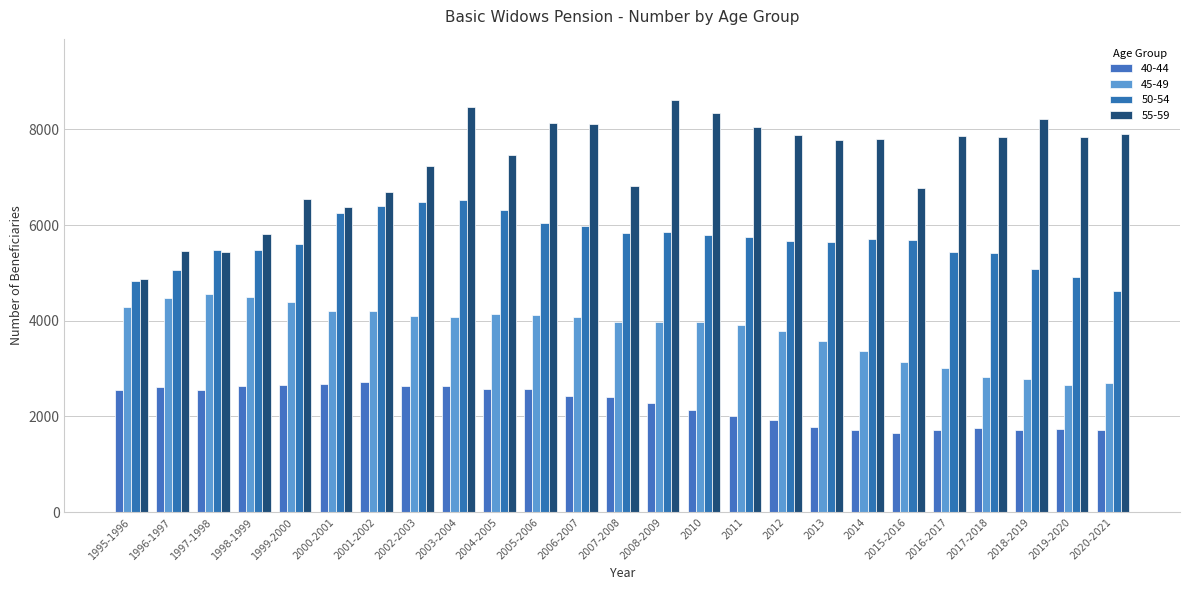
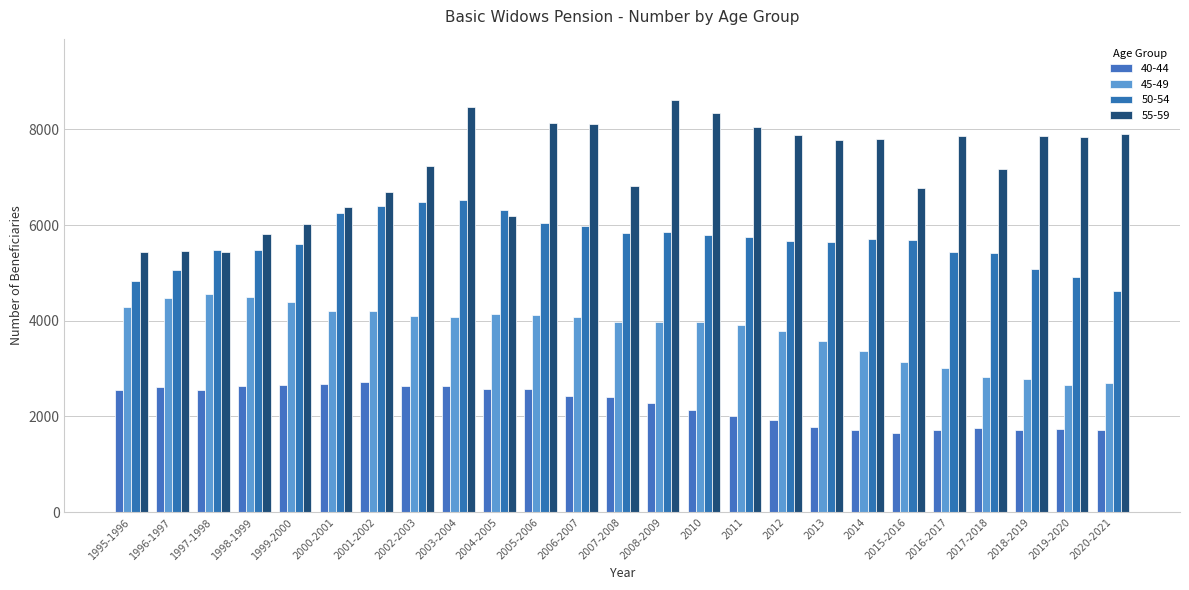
  {
    "55-59": {
-     "1995-1996": 4900,
+     "1995-1996": 5400,
      "1996-1997": 5400,
      "1997-1998": 5400,
      "1998-1999": 5800,
-     "1999-2000": 6500,
+     "1999-2000": 6000,
      "2000-2001": 6400,
      "2001-2002": 6700,
      "2002-2003": 7200,
      "2003-2004": 8500,
-     "2004-2005": 7500,
+     "2004-2005": 6200,
      "2005-2006": 8100,
      "2006-2007": 8100,
      "2007-2008": 6800,
      "2008-2009": 8600,
      "2010": 8300,
      "2011": 8100,
      "2012": 7900,
      "2013": 7800,
      "2014": 7800,
      "2015-2016": 6800,
      "2016-2017": 7900,
-     "2017-2018": 7800,
-     "2018-2019": 8200,
+     "2017-2018": 7200,
+     "2018-2019": 7900,
      "2019-2020": 7900,
      "2020-2021": 7900
    }
  }
